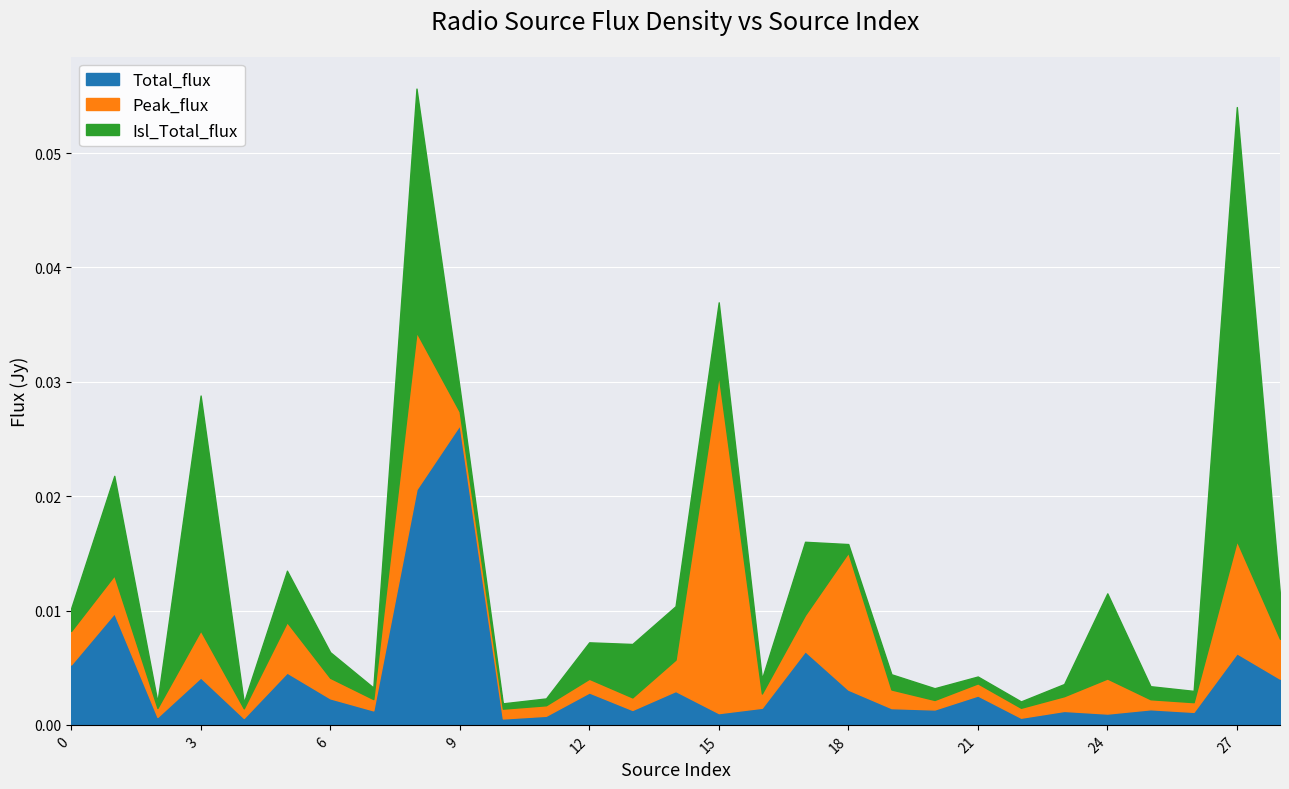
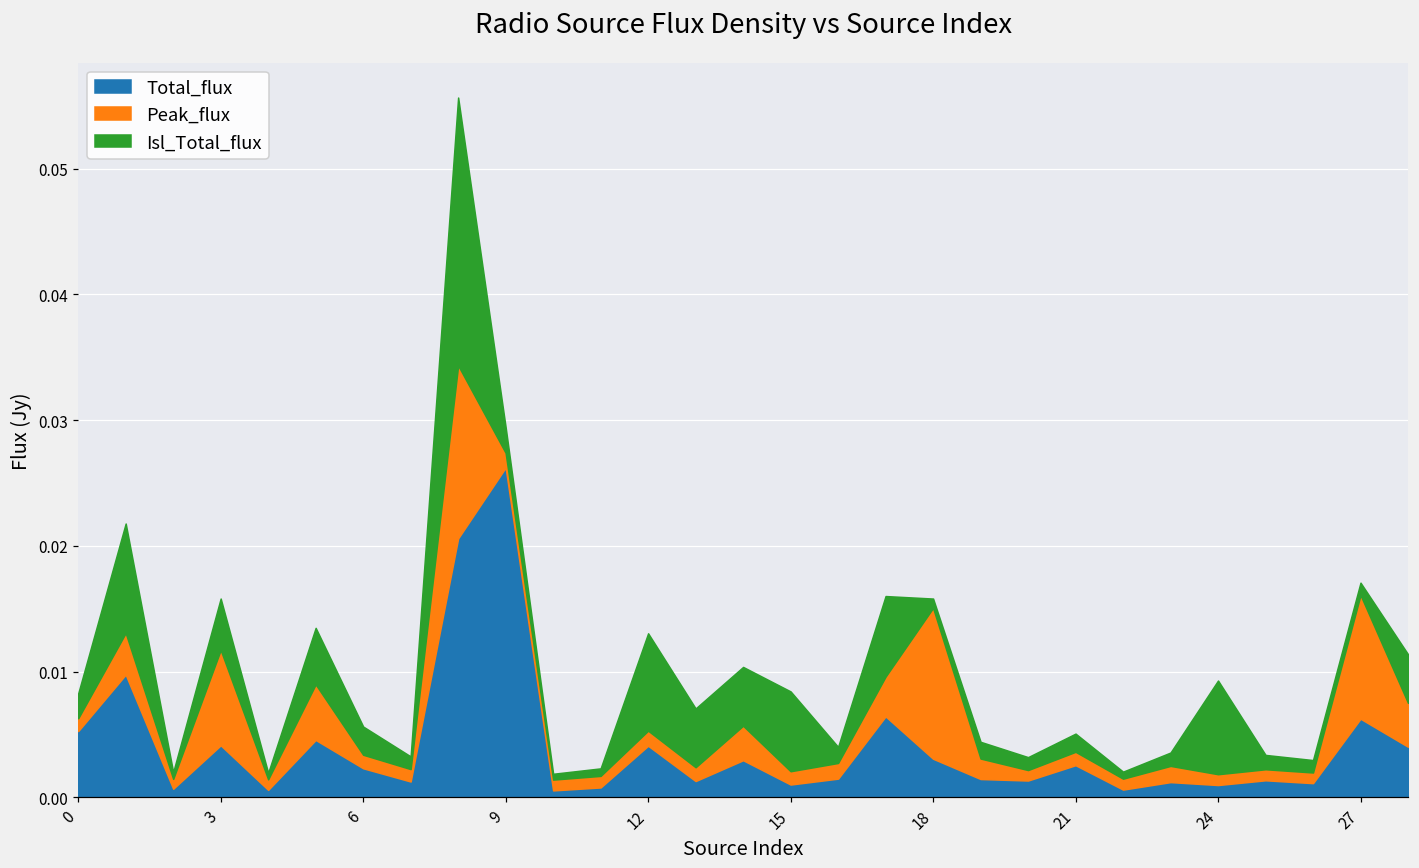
  {
    "Total_flux": {
      "0": 0.0053,
      "3": 0.0041,
      "6": 0.0023,
      "9": 0.0262,
-     "12": 0.0028,
+     "12": 0.0041,
      "15": 0.0010,
      "18": 0.0031,
      "21": 0.0026,
      "24": 0.0010,
      "27": 0.0063
    },
    "Peak_flux": {
-     "0": 0.0029,
-     "3": 0.0041,
-     "6": 0.0018,
+     "0": 0.0010,
+     "3": 0.0076,
+     "6": 0.0011,
      "9": 0.0274,
-     "15": 0.0296,
+     "15": 0.0011,
      "18": 0.0151,
      "21": 0.0036,
-     "24": 0.0031,
+     "24": 0.0009,
      "27": 0.0161
    },
    "Isl_Total_flux": {
      "0": 0.0020,
-     "3": 0.0205,
+     "3": 0.0041,
      "6": 0.0022,
      "9": 0.0020,
-     "12": 0.0032,
+     "12": 0.0077,
      "15": 0.0063,
      "18": 0.0007,
-     "21": 0.0006,
+     "21": 0.0014,
      "24": 0.0074,
-     "27": 0.0379
+     "27": 0.0010
    }
  }
